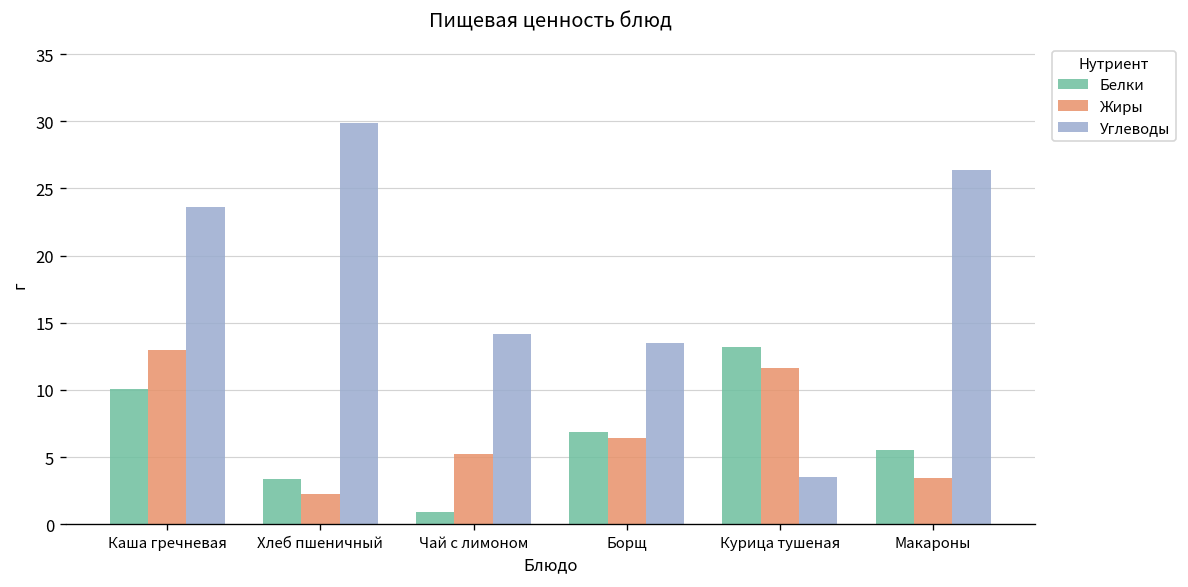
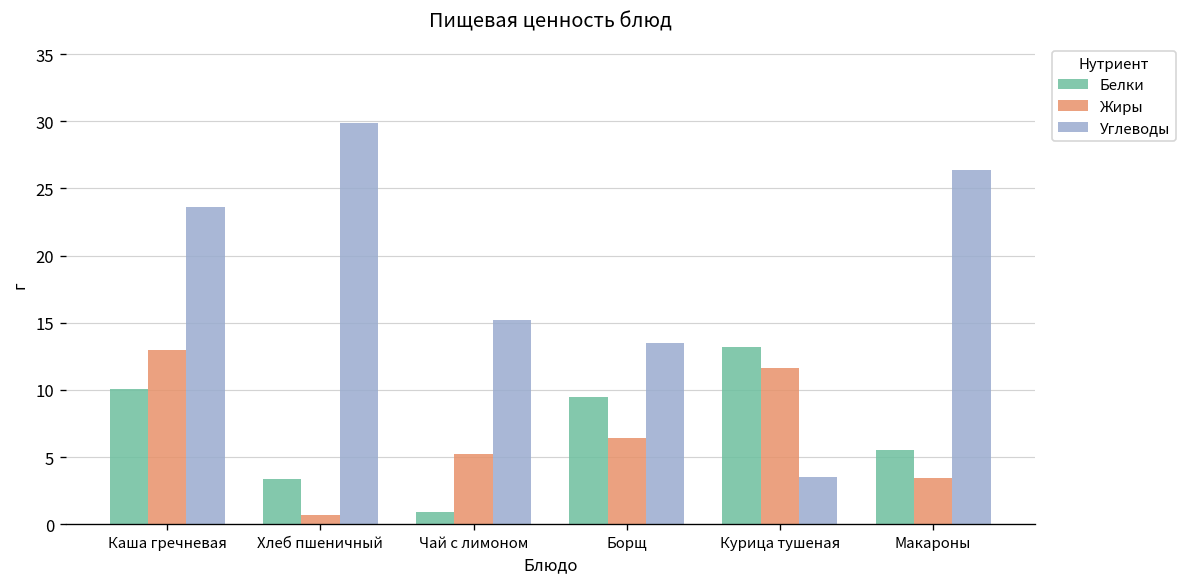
  {
    "Белки": {
      "Каша гречневая": 10.1,
      "Хлеб пшеничный": 3.4,
      "Чай с лимоном": 0.9,
-     "Борщ": 6.9,
+     "Борщ": 9.5,
      "Курица тушеная": 13.2,
      "Макароны": 5.5
    },
    "Жиры": {
      "Каша гречневая": 13.0,
-     "Хлеб пшеничный": 2.3,
+     "Хлеб пшеничный": 0.7,
      "Чай с лимоном": 5.2,
      "Борщ": 6.5,
      "Курица тушеная": 11.7,
      "Макароны": 3.5
    },
    "Углеводы": {
      "Каша гречневая": 23.6,
      "Хлеб пшеничный": 29.8,
-     "Чай с лимоном": 14.2,
+     "Чай с лимоном": 15.2,
      "Борщ": 13.5,
      "Курица тушеная": 3.5,
      "Макароны": 26.4
    }
  }
